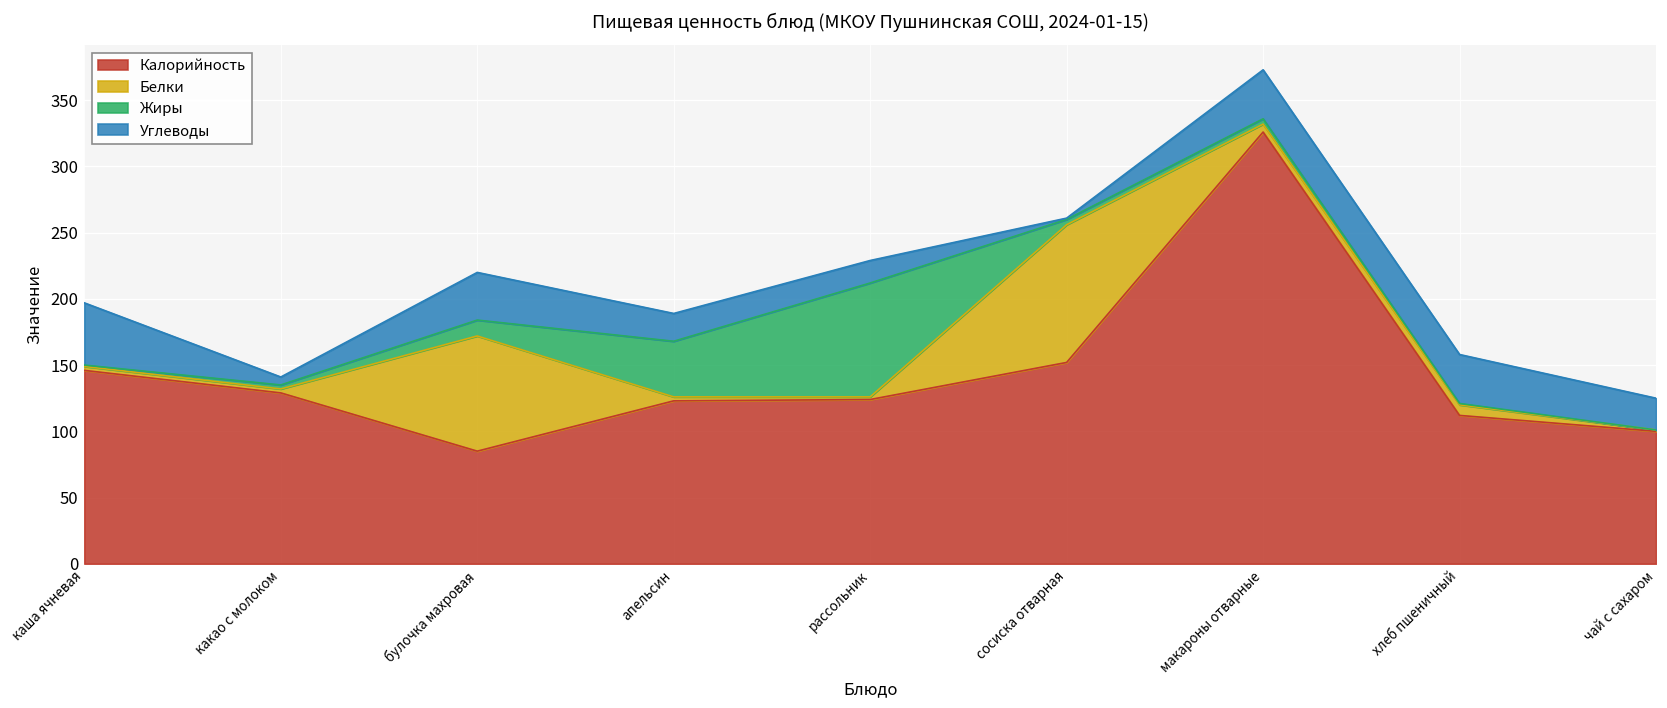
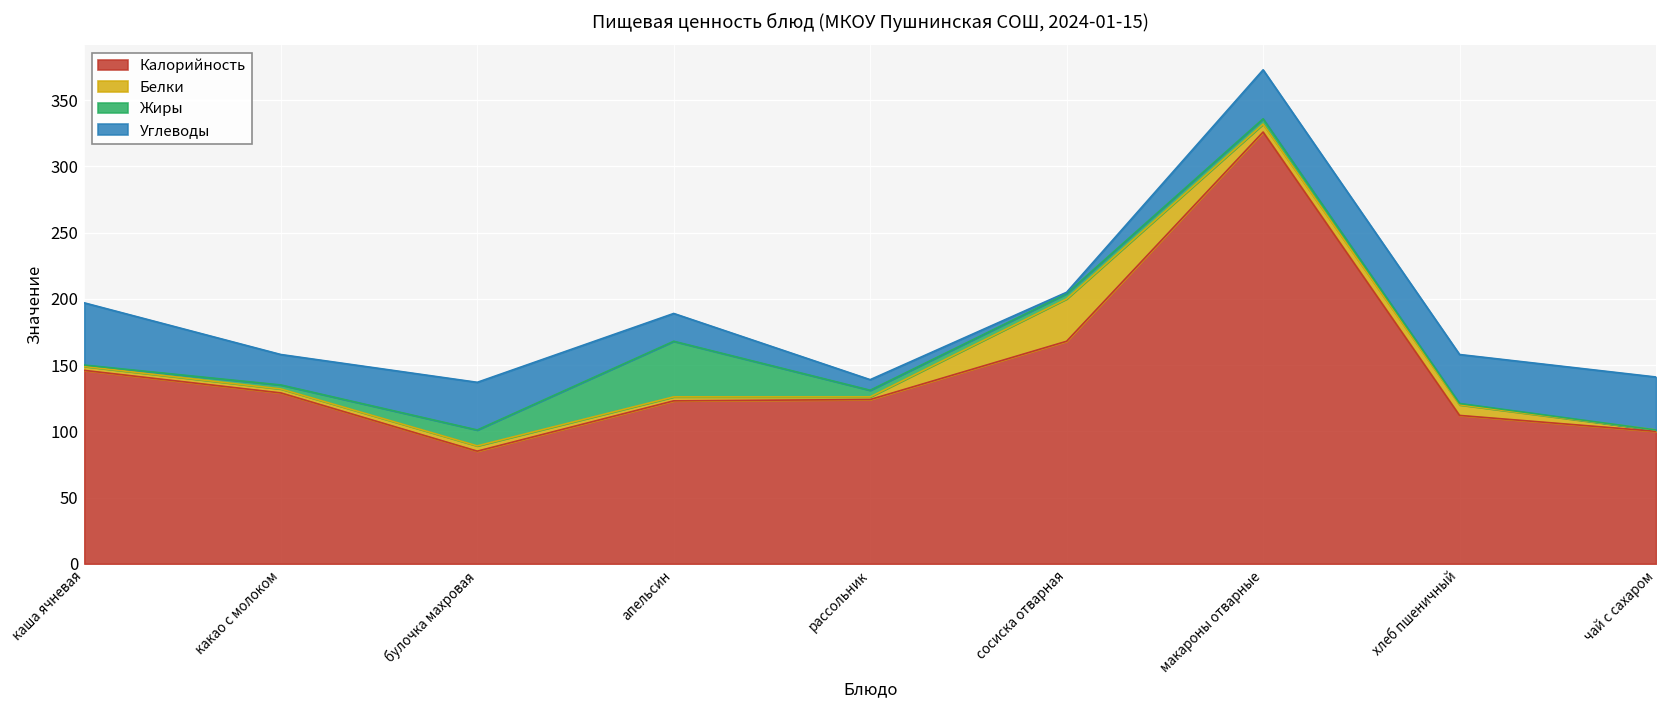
  {
    "Калорийность": {
      "каша ячневая": 146,
      "какао с молоком": 129,
      "булочка махровая": 85,
      "апельсин": 123,
-     "сосиска отварная": 152,
+     "сосиска отварная": 168,
      "макароны отварные": 326,
      "хлеб пшеничный": 112
    },
    "Белки": {
      "какао с молоком": 3,
-     "булочка махровая": 87,
+     "булочка махровая": 4,
      "апельсин": 3,
-     "сосиска отварная": 104,
+     "сосиска отварная": 32,
      "макароны отварные": 6
    },
    "Жиры": {
      "какао с молоком": 3,
      "булочка махровая": 12,
      "апельсин": 42,
-     "рассольник": 86,
+     "рассольник": 5,
      "макароны отварные": 4
    },
    "Углеводы": {
      "каша ячневая": 47,
-     "какао с молоком": 6,
+     "какао с молоком": 23,
      "булочка махровая": 36,
      "апельсин": 21,
-     "рассольник": 17,
+     "рассольник": 8,
      "макароны отварные": 37,
      "хлеб пшеничный": 37,
-     "чай с сахаром": 24
+     "чай с сахаром": 40
    }
  }
